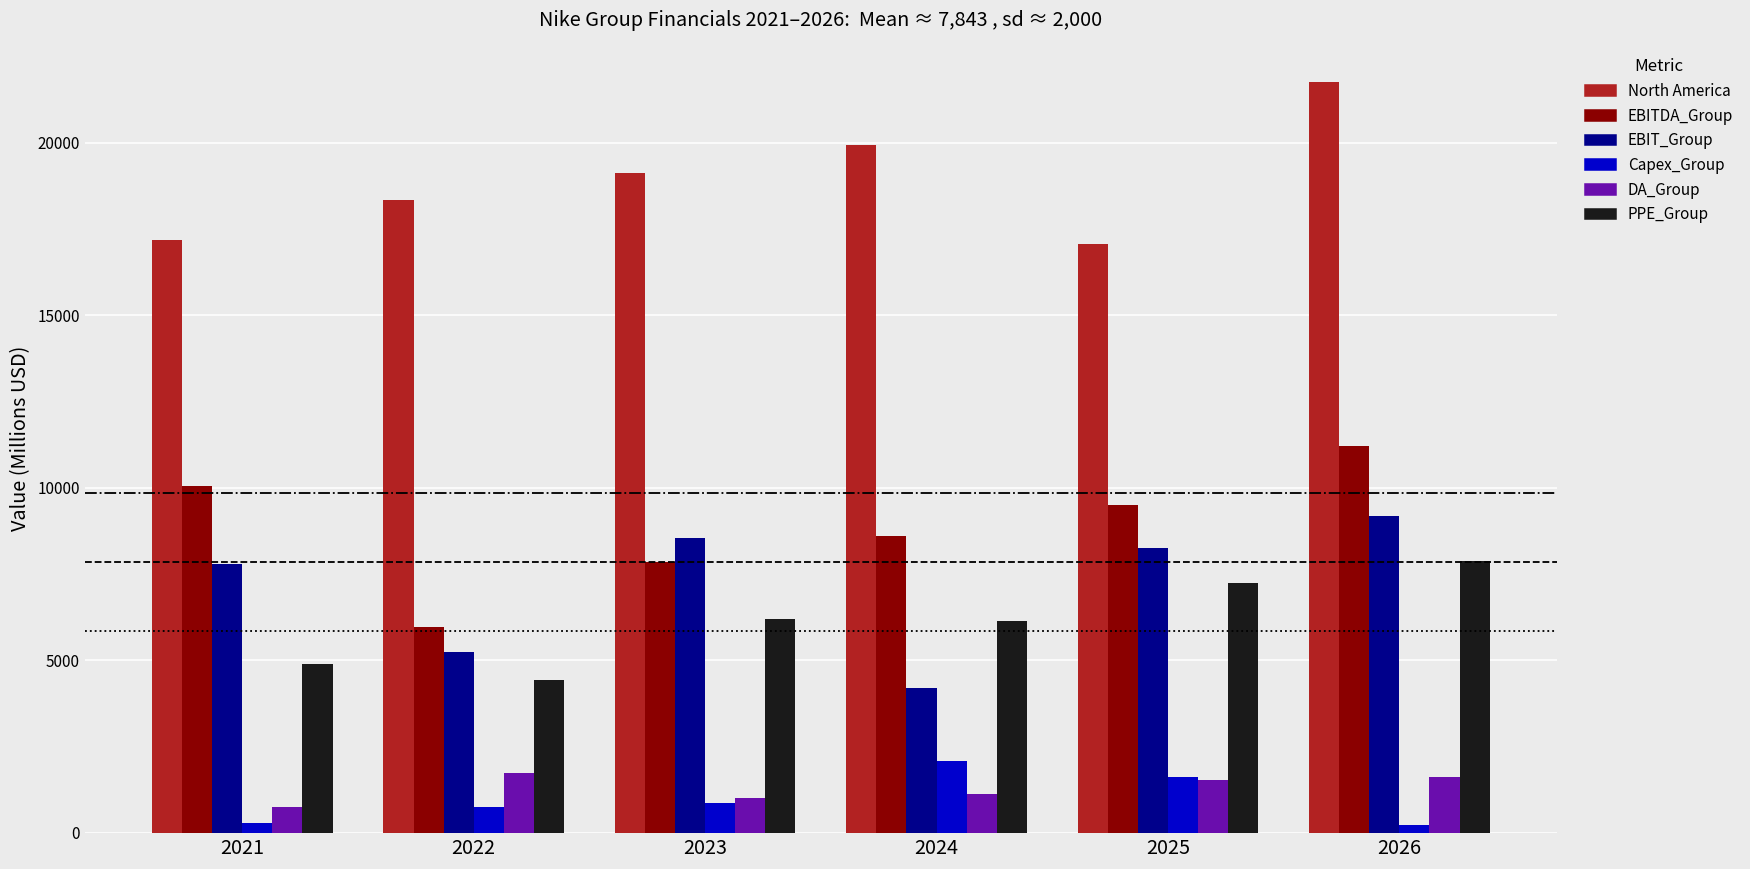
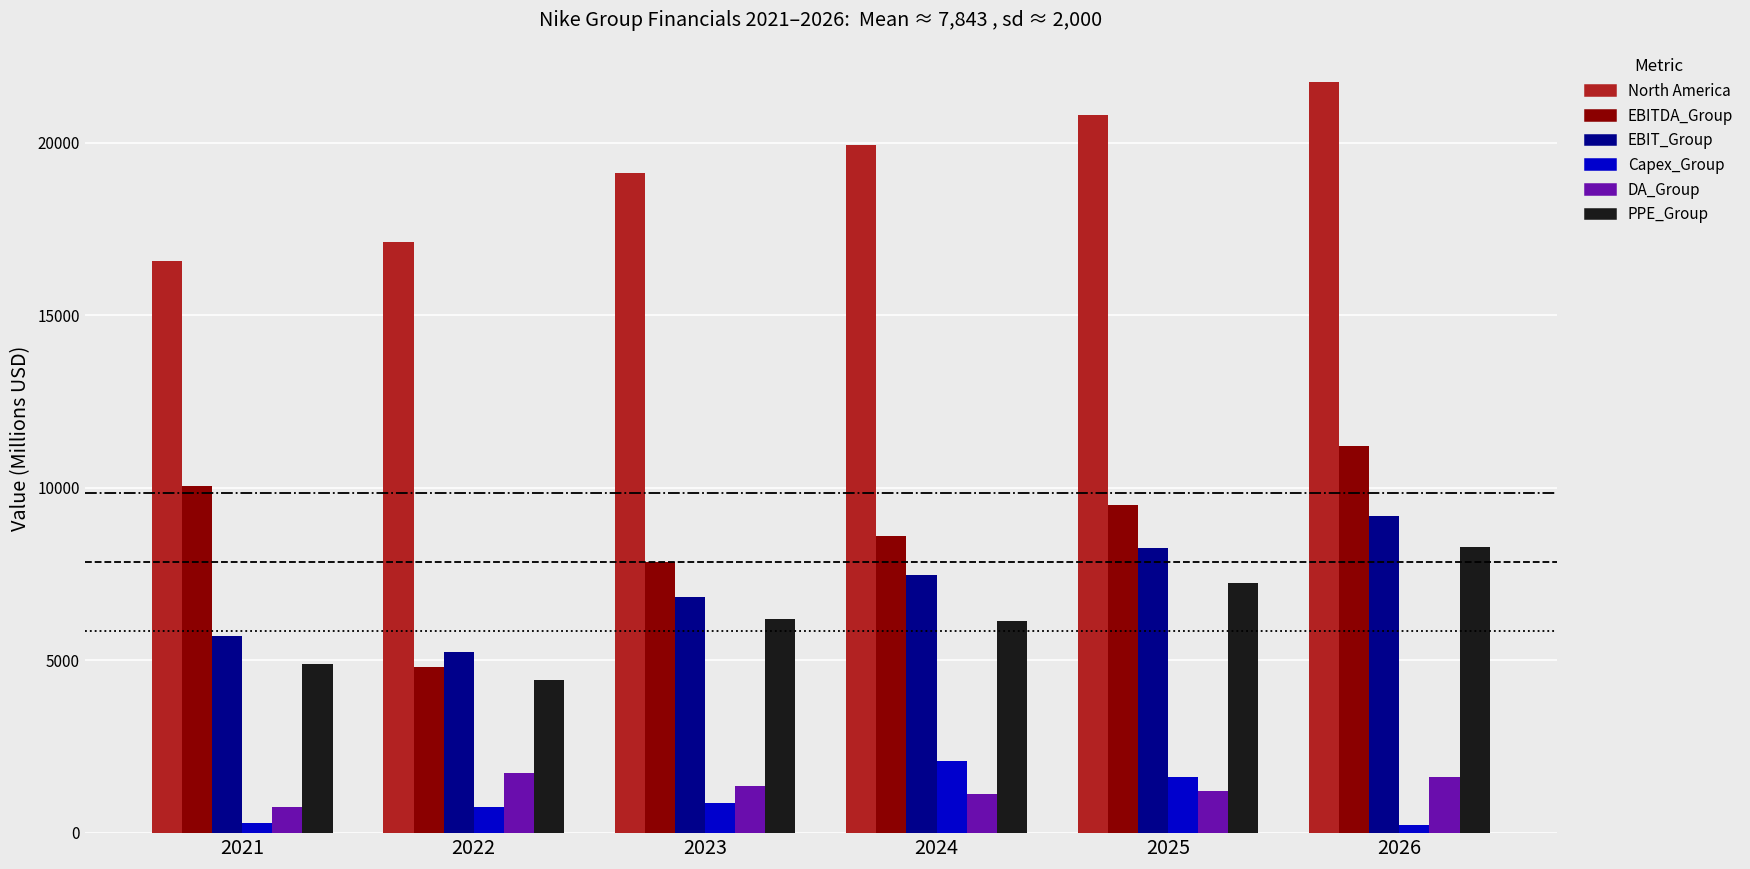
  {
    "North America": {
-     "2021": 17200,
-     "2022": 18400,
+     "2021": 16600,
+     "2022": 17100,
      "2023": 19100,
      "2024": 19900,
-     "2025": 17100,
+     "2025": 20800,
      "2026": 21800
    },
    "EBITDA_Group": {
      "2021": 10100,
-     "2022": 6000,
+     "2022": 4800,
      "2023": 7800,
      "2024": 8600,
      "2025": 9500,
      "2026": 11200
    },
    "EBIT_Group": {
-     "2021": 7800,
+     "2021": 5700,
      "2022": 5200,
-     "2023": 8500,
-     "2024": 4200,
+     "2023": 6800,
+     "2024": 7500,
      "2025": 8300,
      "2026": 9200
    },
    "Capex_Group": {
      "2021": 300,
      "2022": 800,
      "2023": 900,
      "2024": 2100,
      "2025": 1600,
      "2026": 200
    },
    "DA_Group": {
      "2021": 800,
      "2022": 1700,
-     "2023": 1000,
+     "2023": 1300,
      "2024": 1100,
-     "2025": 1500,
+     "2025": 1200,
      "2026": 1600
    },
    "PPE_Group": {
      "2021": 4900,
      "2022": 4400,
      "2023": 6200,
      "2024": 6200,
      "2025": 7200,
-     "2026": 7900
+     "2026": 8300
    }
  }
